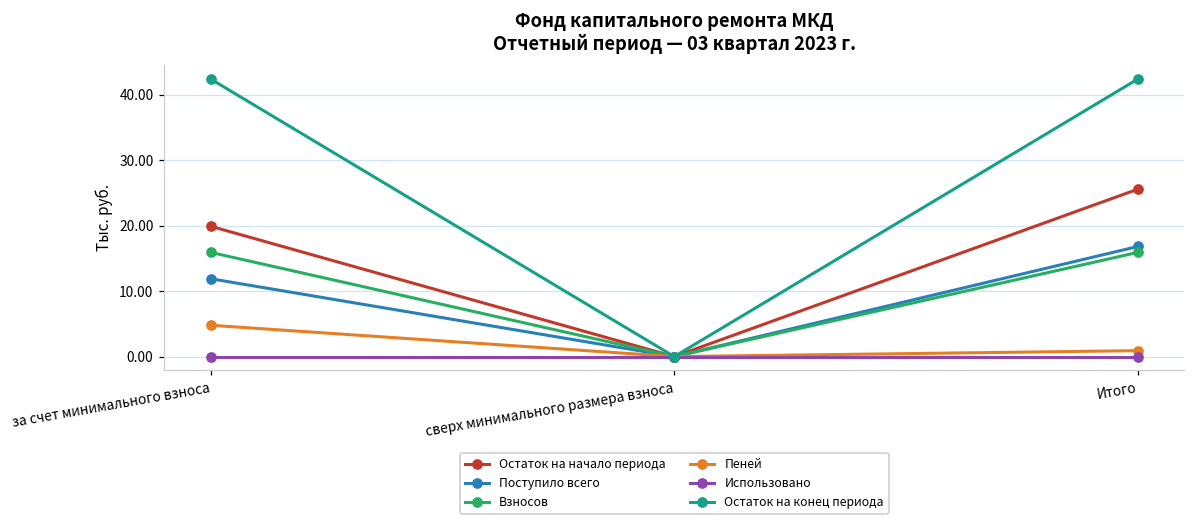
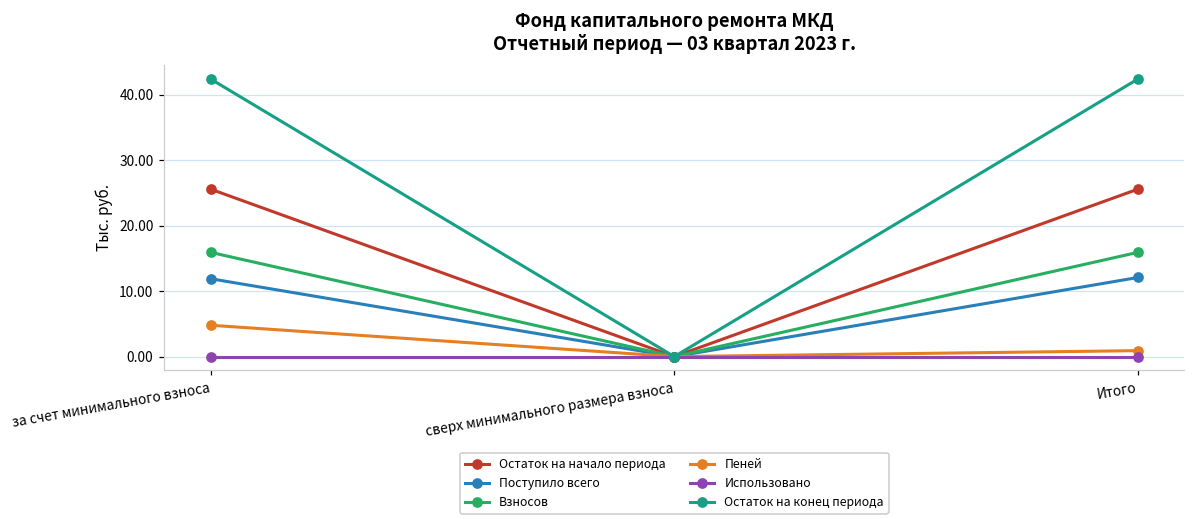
  {
    "Остаток на начало периода": {
-     "за счет минимального взноса": 20,
+     "за счет минимального взноса": 26,
      "Итого": 26
    },
    "Поступило всего": {
      "за счет минимального взноса": 12,
-     "Итого": 17
+     "Итого": 12
    },
    "Пеней": {
      "за счет минимального взноса": 5,
      "Итого": 1
    },
    "Использовано": {
      "за счет минимального взноса": 0,
      "Итого": 0
    }
  }
